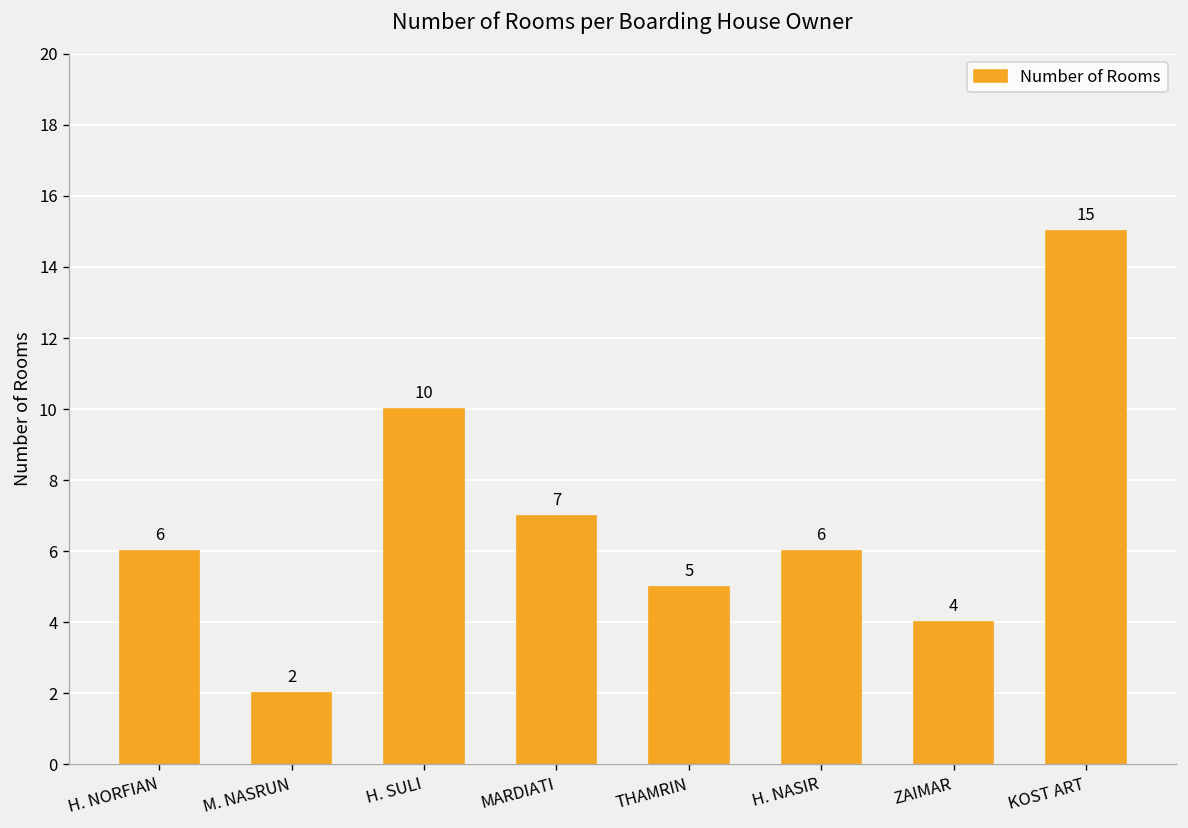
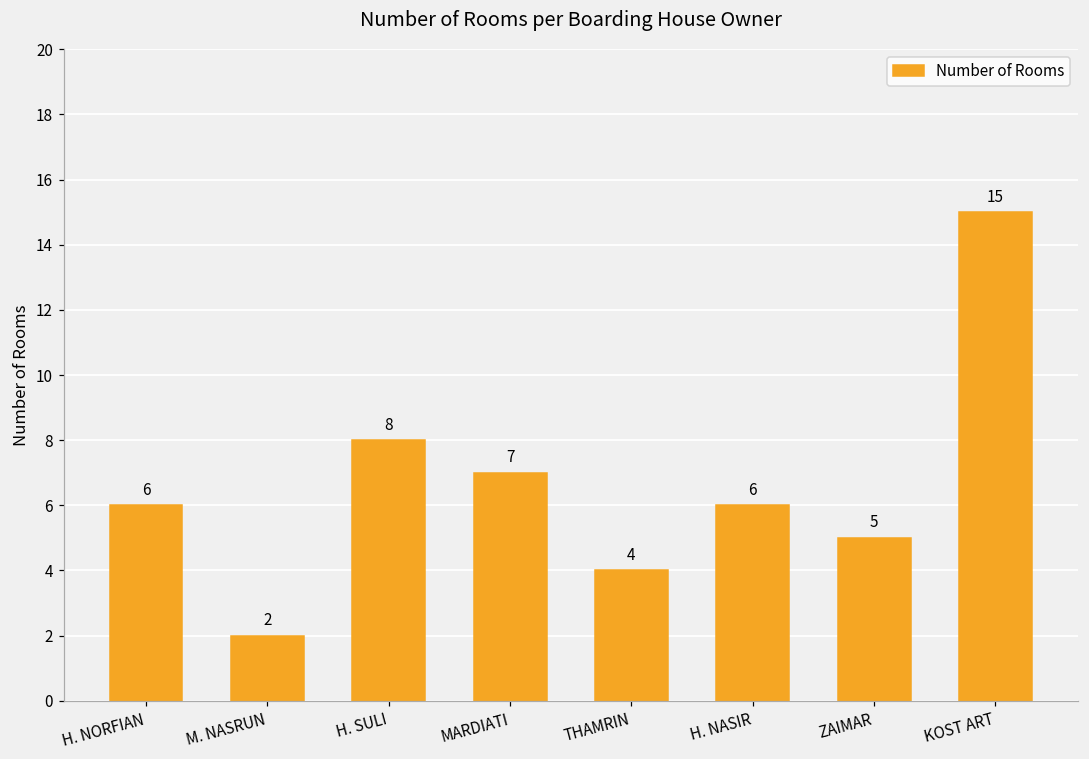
  {
    "H. NORFIAN": 6,
    "M. NASRUN": 2,
-   "H. SULI": 10,
+   "H. SULI": 8,
    "MARDIATI": 7,
-   "THAMRIN": 5,
+   "THAMRIN": 4,
    "H. NASIR": 6,
-   "ZAIMAR": 4,
+   "ZAIMAR": 5,
    "KOST ART": 15
  }
